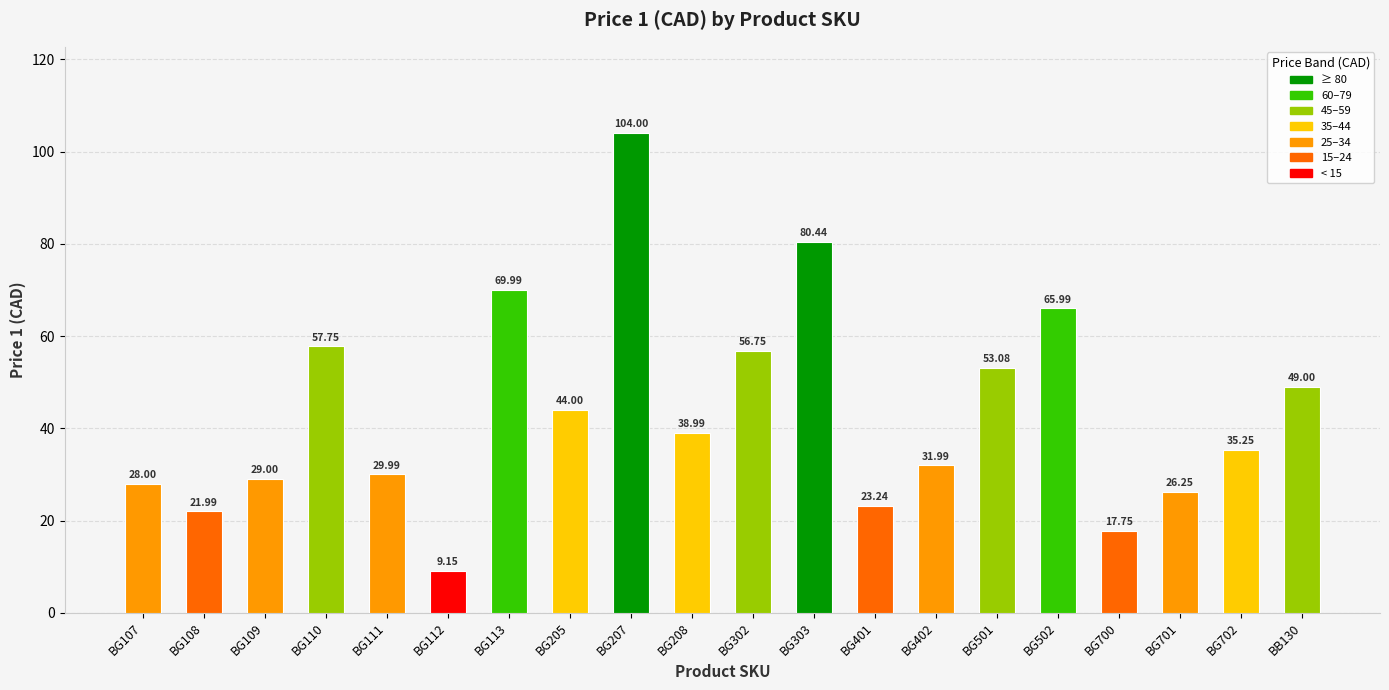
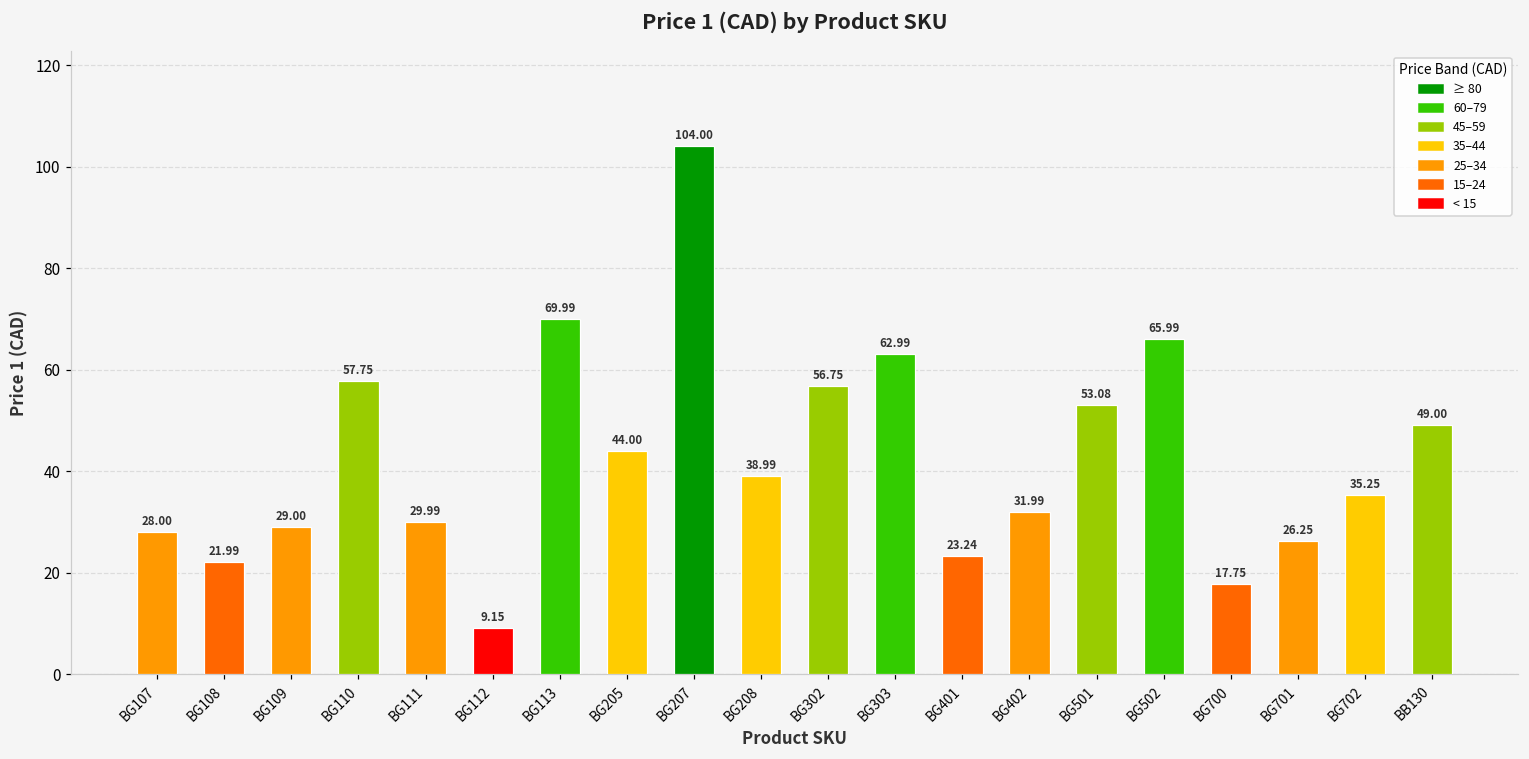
  {
    "BG107": 28.00,
    "BG108": 21.99,
    "BG109": 29.00,
    "BG110": 57.75,
    "BG111": 29.99,
    "BG112": 9.15,
    "BG113": 69.99,
    "BG205": 44.00,
    "BG207": 104.00,
    "BG208": 38.99,
    "BG302": 56.75,
-   "BG303": 80.44,
+   "BG303": 62.99,
    "BG401": 23.24,
    "BG402": 31.99,
    "BG501": 53.08,
    "BG502": 65.99,
    "BG700": 17.75,
    "BG701": 26.25,
    "BG702": 35.25,
    "BB130": 49.00
  }
